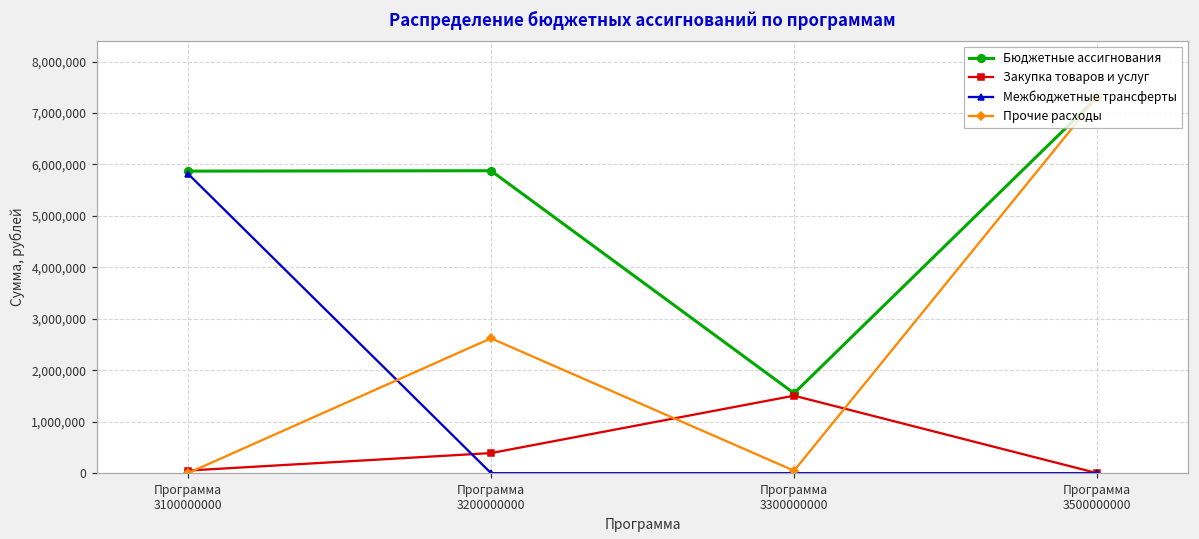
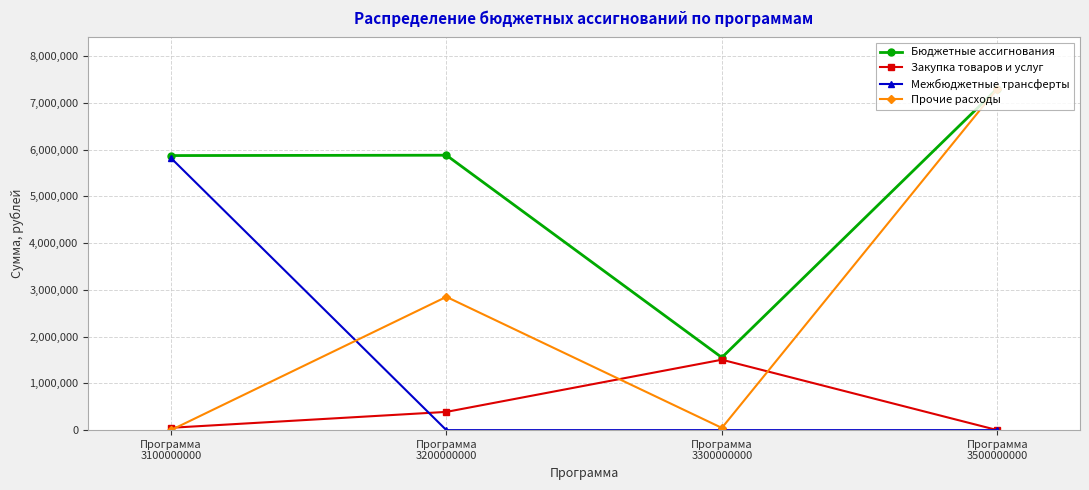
  {
    "Бюджетные ассигнования": {
      "Программа 3200000000": "5,900,000"
    },
    "Закупка товаров и услуг": {
      "Программа 3200000000": "400,000"
    },
    "Межбюджетные трансферты": {
      "Программа 3200000000": "0"
    },
    "Прочие расходы": {
-     "Программа 3200000000": "2,600,000"
+     "Программа 3200000000": "2,900,000"
    }
  }
